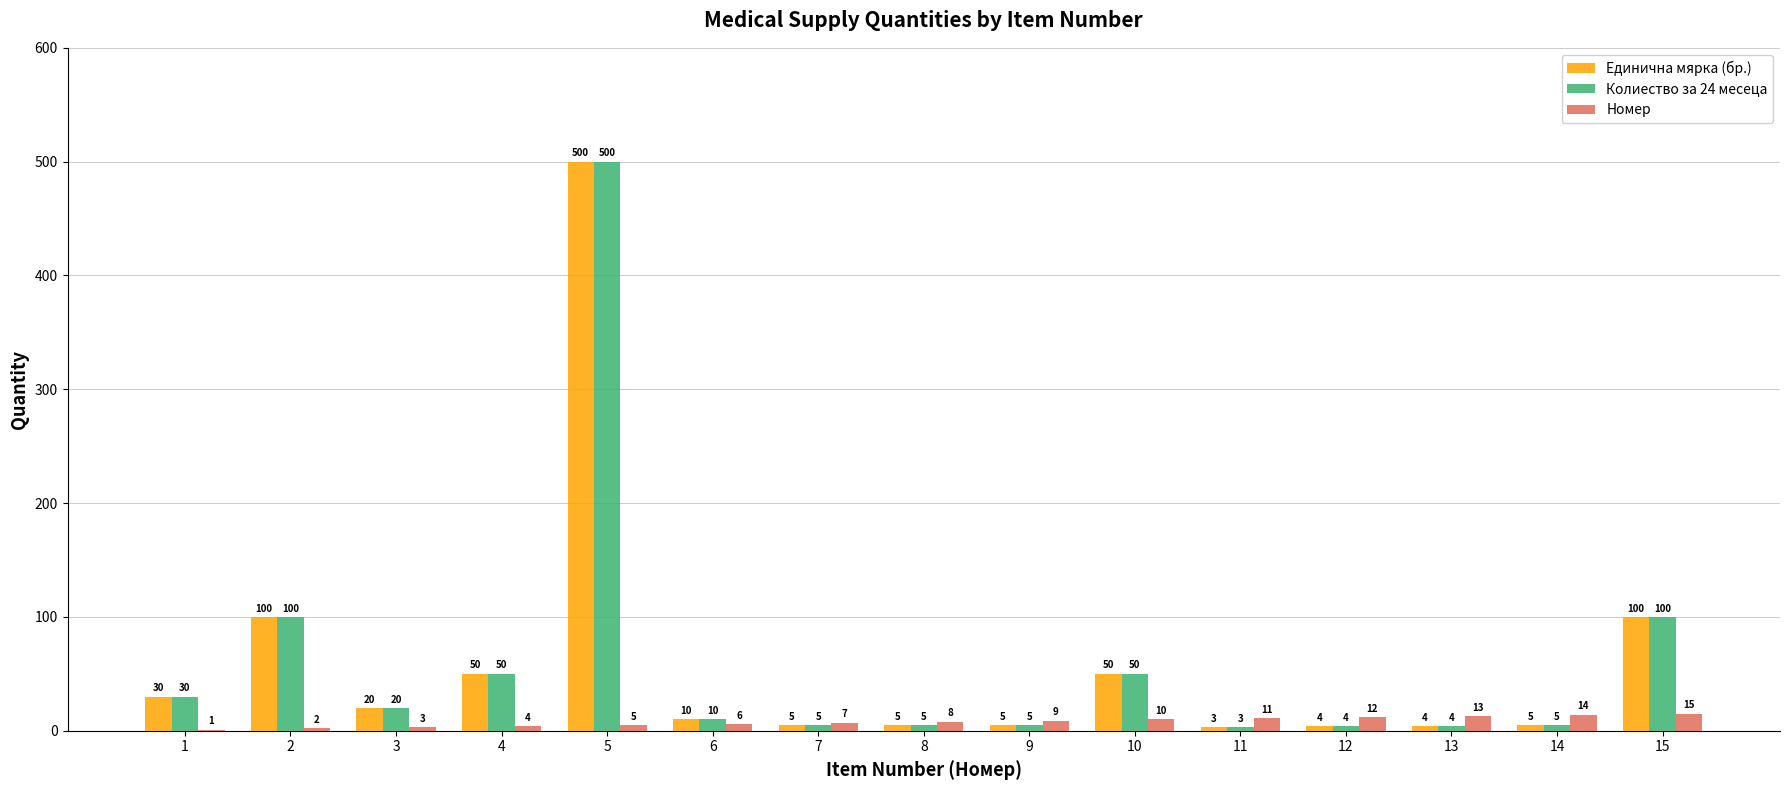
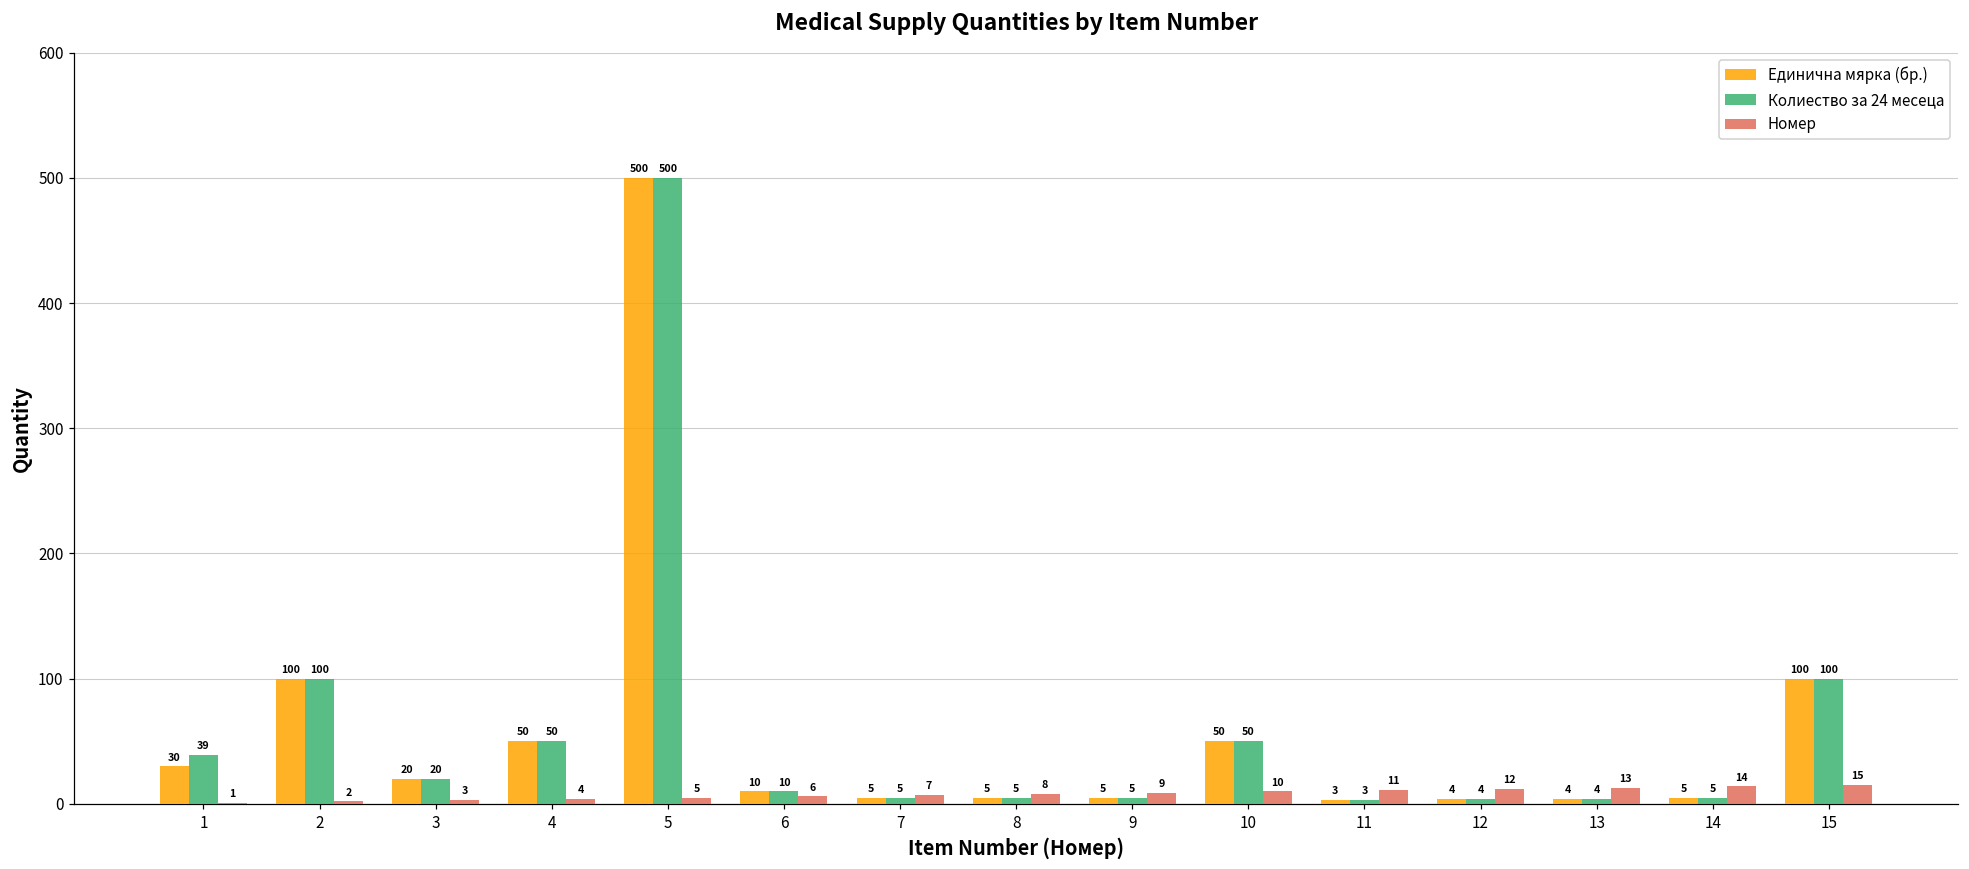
  {
    "Единична мярка (бр.)": {
      "1": 30,
      "2": 100,
      "3": 20,
      "4": 50,
      "5": 500,
      "6": 10,
      "7": 5,
      "8": 5,
      "9": 5,
      "10": 50,
      "11": 3,
      "12": 4,
      "13": 4,
      "14": 5,
      "15": 100
    },
    "Колиество за 24 месеца": {
-     "1": 30,
+     "1": 39,
      "2": 100,
      "3": 20,
      "4": 50,
      "5": 500,
      "6": 10,
      "7": 5,
      "8": 5,
      "9": 5,
      "10": 50,
      "11": 3,
      "12": 4,
      "13": 4,
      "14": 5,
      "15": 100
    },
    "Номер": {
      "1": 1,
      "2": 2,
      "3": 3,
      "4": 4,
      "5": 5,
      "6": 6,
      "7": 7,
      "8": 8,
      "9": 9,
      "10": 10,
      "11": 11,
      "12": 12,
      "13": 13,
      "14": 14,
      "15": 15
    }
  }
